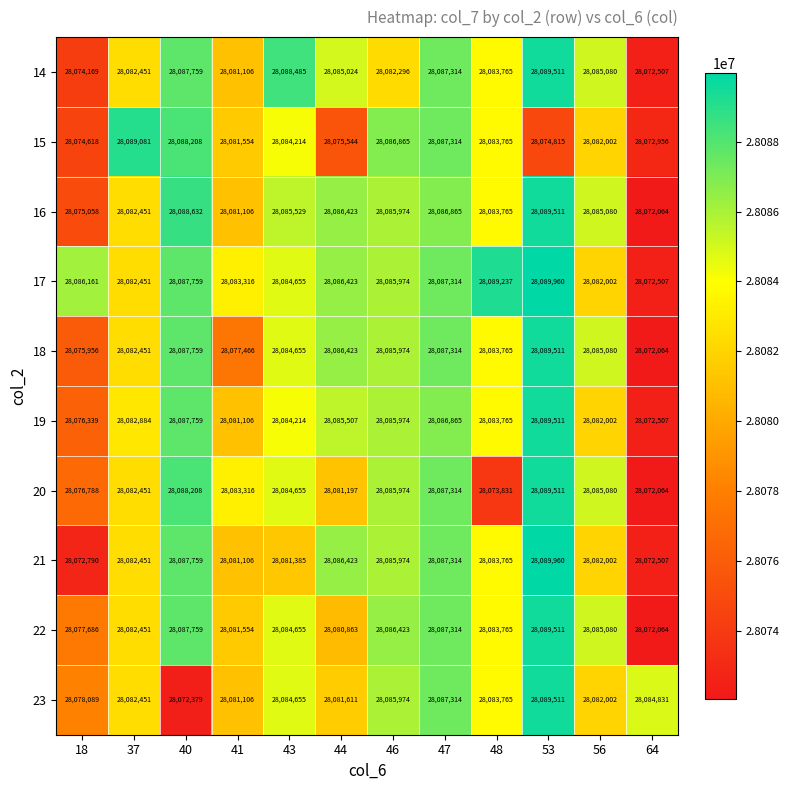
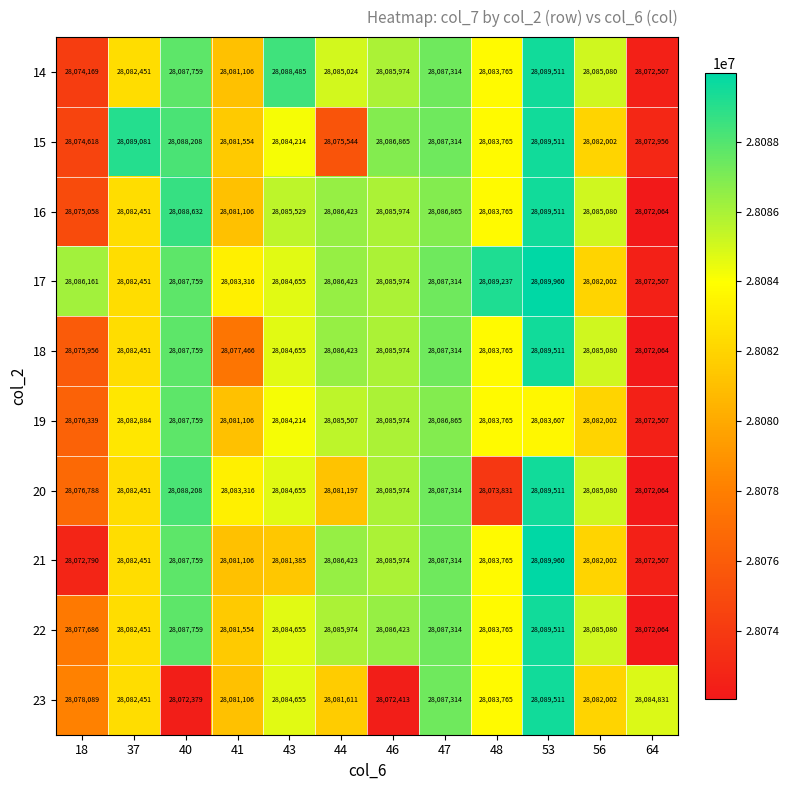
  {
    "14": {
      "18": "28,074,169",
      "37": "28,082,451",
      "40": "28,087,759",
      "41": "28,081,106",
      "43": "28,088,485",
      "44": "28,085,024",
-     "46": "28,082,296",
+     "46": "28,085,974",
      "47": "28,087,314",
      "48": "28,083,765",
      "53": "28,089,511",
      "56": "28,085,080",
      "64": "28,072,507"
    },
    "15": {
      "18": "28,074,618",
      "37": "28,089,081",
      "40": "28,088,208",
      "41": "28,081,554",
      "43": "28,084,214",
      "44": "28,075,544",
      "46": "28,086,865",
      "47": "28,087,314",
      "48": "28,083,765",
-     "53": "28,074,815",
+     "53": "28,089,511",
      "56": "28,082,002",
      "64": "28,072,956"
    },
    "16": {
      "18": "28,075,058",
      "37": "28,082,451",
      "40": "28,088,632",
      "41": "28,081,106",
      "43": "28,085,529",
      "44": "28,086,423",
      "46": "28,085,974",
      "47": "28,086,865",
      "48": "28,083,765",
      "53": "28,089,511",
      "56": "28,085,080",
      "64": "28,072,064"
    },
    "17": {
      "18": "28,086,161",
      "37": "28,082,451",
      "40": "28,087,759",
      "41": "28,083,316",
      "43": "28,084,655",
      "44": "28,086,423",
      "46": "28,085,974",
      "47": "28,087,314",
      "48": "28,089,237",
      "53": "28,089,960",
      "56": "28,082,002",
      "64": "28,072,507"
    },
    "18": {
      "18": "28,075,956",
      "37": "28,082,451",
      "40": "28,087,759",
      "41": "28,077,466",
      "43": "28,084,655",
      "44": "28,086,423",
      "46": "28,085,974",
      "47": "28,087,314",
      "48": "28,083,765",
      "53": "28,089,511",
      "56": "28,085,080",
      "64": "28,072,064"
    },
    "19": {
      "18": "28,076,339",
      "37": "28,082,884",
      "40": "28,087,759",
      "41": "28,081,106",
      "43": "28,084,214",
      "44": "28,085,507",
      "46": "28,085,974",
      "47": "28,086,865",
      "48": "28,083,765",
-     "53": "28,089,511",
+     "53": "28,083,607",
      "56": "28,082,002",
      "64": "28,072,507"
    },
    "20": {
      "18": "28,076,788",
      "37": "28,082,451",
      "40": "28,088,208",
      "41": "28,083,316",
      "43": "28,084,655",
      "44": "28,081,197",
      "46": "28,085,974",
      "47": "28,087,314",
      "48": "28,073,831",
      "53": "28,089,511",
      "56": "28,085,080",
      "64": "28,072,064"
    },
    "21": {
      "18": "28,072,790",
      "37": "28,082,451",
      "40": "28,087,759",
      "41": "28,081,106",
      "43": "28,081,385",
      "44": "28,086,423",
      "46": "28,085,974",
      "47": "28,087,314",
      "48": "28,083,765",
      "53": "28,089,960",
      "56": "28,082,002",
      "64": "28,072,507"
    },
    "22": {
      "18": "28,077,686",
      "37": "28,082,451",
      "40": "28,087,759",
      "41": "28,081,554",
      "43": "28,084,655",
-     "44": "28,080,863",
+     "44": "28,085,974",
      "46": "28,086,423",
      "47": "28,087,314",
      "48": "28,083,765",
      "53": "28,089,511",
      "56": "28,085,080",
      "64": "28,072,064"
    },
    "23": {
      "18": "28,078,089",
      "37": "28,082,451",
      "40": "28,072,379",
      "41": "28,081,106",
      "43": "28,084,655",
      "44": "28,081,611",
-     "46": "28,085,974",
+     "46": "28,072,413",
      "47": "28,087,314",
      "48": "28,083,765",
      "53": "28,089,511",
      "56": "28,082,002",
      "64": "28,084,831"
    }
  }
